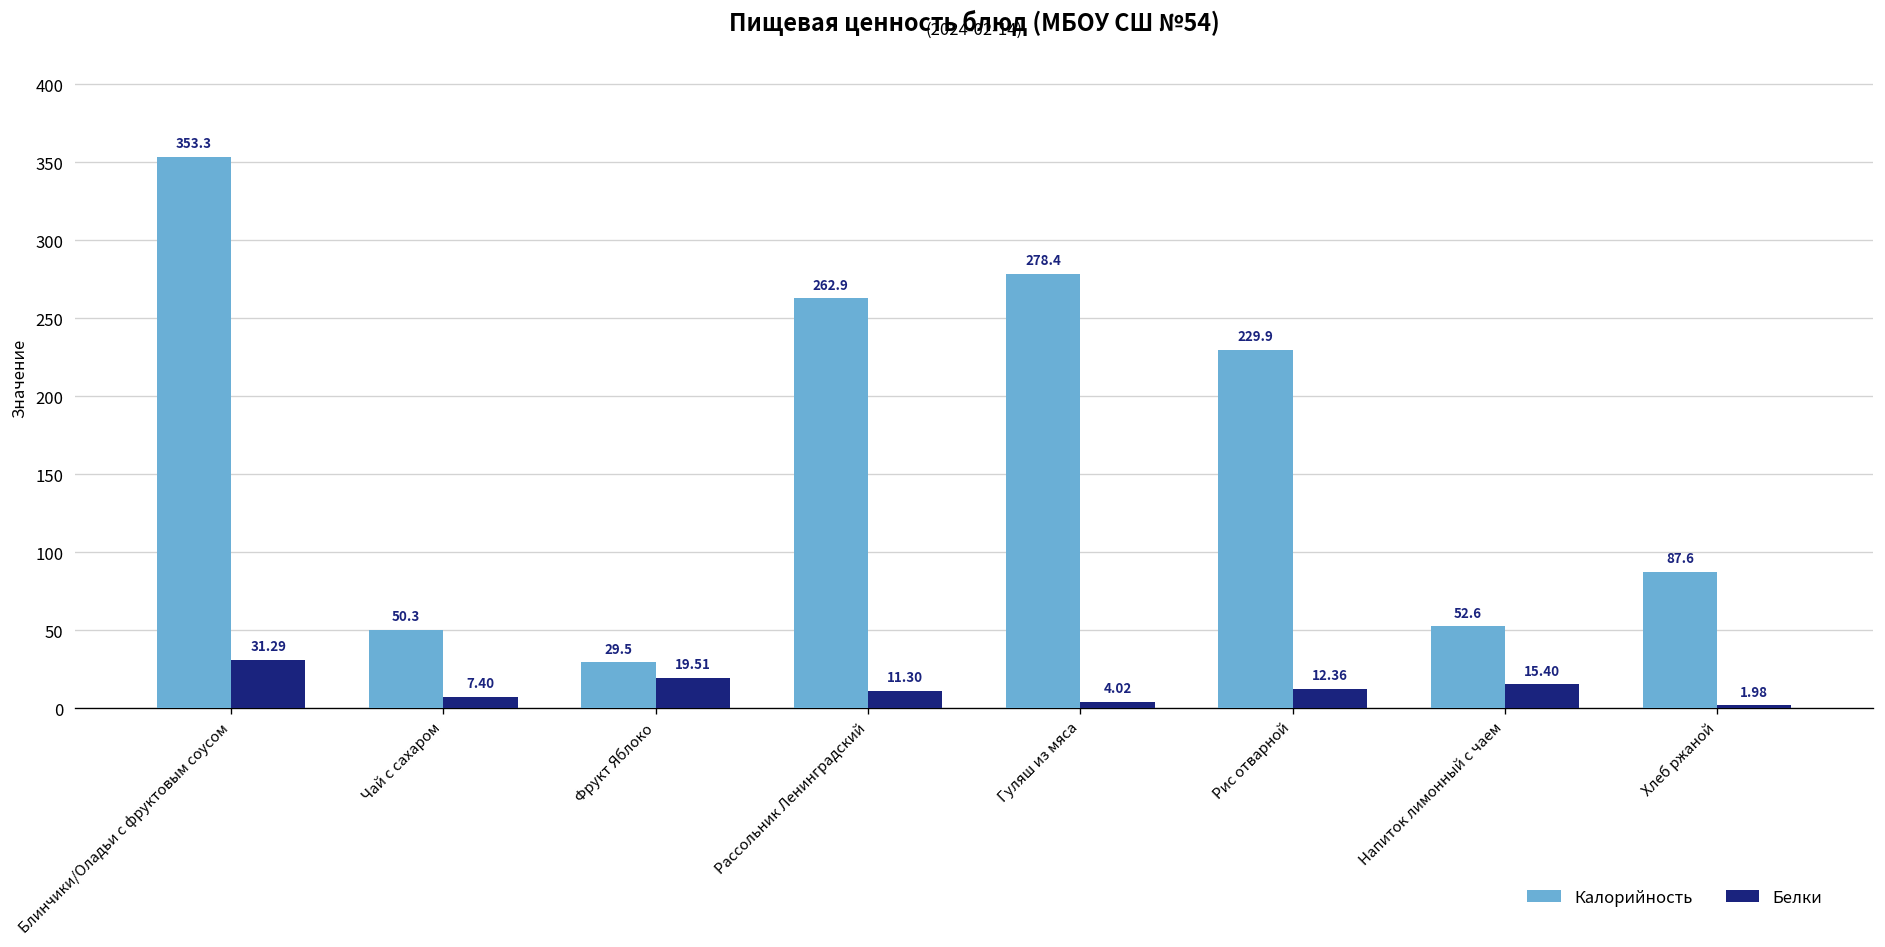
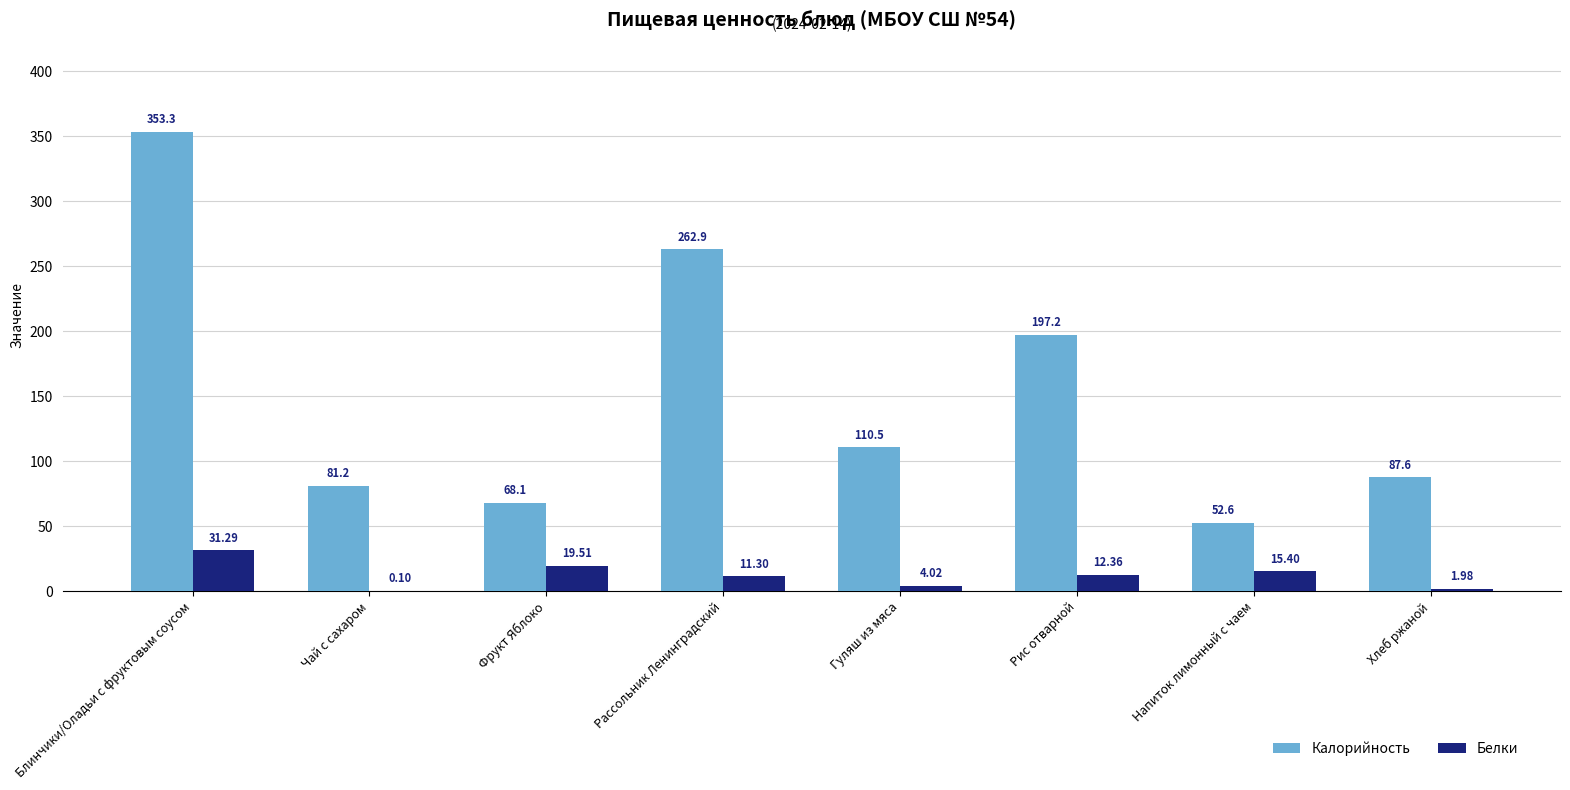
  {
    "Калорийность": {
      "Блинчики/Оладьи с фруктовым соусом": 353.3,
-     "Чай с сахаром": 50.3,
-     "Фрукт Яблоко": 29.5,
+     "Чай с сахаром": 81.2,
+     "Фрукт Яблоко": 68.1,
      "Рассольник Ленинградский": 262.9,
-     "Гуляш из мяса": 278.4,
-     "Рис отварной": 229.9,
+     "Гуляш из мяса": 110.5,
+     "Рис отварной": 197.2,
      "Напиток лимонный с чаем": 52.6,
      "Хлеб ржаной": 87.6
    },
    "Белки": {
      "Блинчики/Оладьи с фруктовым соусом": 31.29,
-     "Чай с сахаром": 7.40,
+     "Чай с сахаром": 0.10,
      "Фрукт Яблоко": 19.51,
      "Рассольник Ленинградский": 11.30,
      "Гуляш из мяса": 4.02,
      "Рис отварной": 12.36,
      "Напиток лимонный с чаем": 15.40,
      "Хлеб ржаной": 1.98
    }
  }
